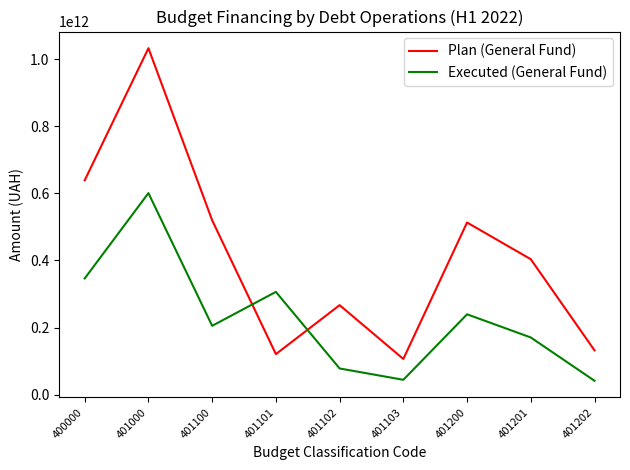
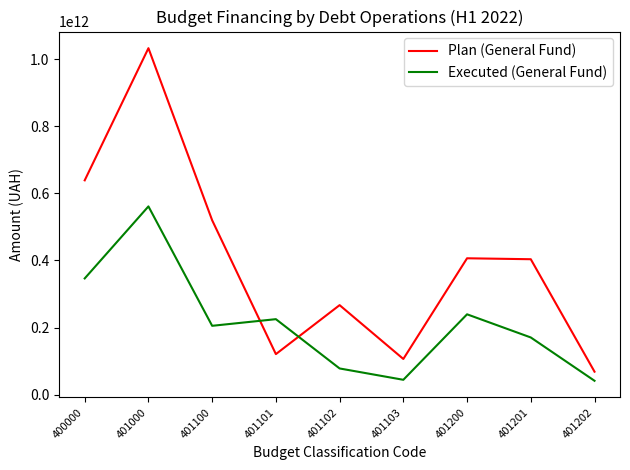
  {
    "Plan (General Fund)": {
      "400000": 640000000000,
      "401000": 1030000000000,
      "401100": 520000000000,
      "401101": 120000000000,
      "401102": 270000000000,
      "401103": 110000000000,
-     "401200": 510000000000,
+     "401200": 410000000000,
      "401201": 400000000000,
-     "401202": 130000000000
+     "401202": 70000000000
    },
    "Executed (General Fund)": {
      "400000": 350000000000,
-     "401000": 600000000000,
+     "401000": 560000000000,
      "401100": 210000000000,
-     "401101": 310000000000,
+     "401101": 230000000000,
      "401102": 80000000000,
      "401103": 40000000000,
      "401200": 240000000000,
      "401201": 170000000000,
      "401202": 40000000000
    }
  }
